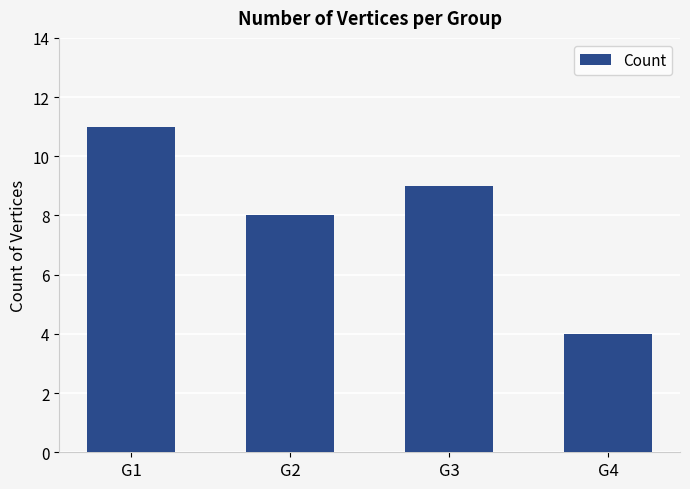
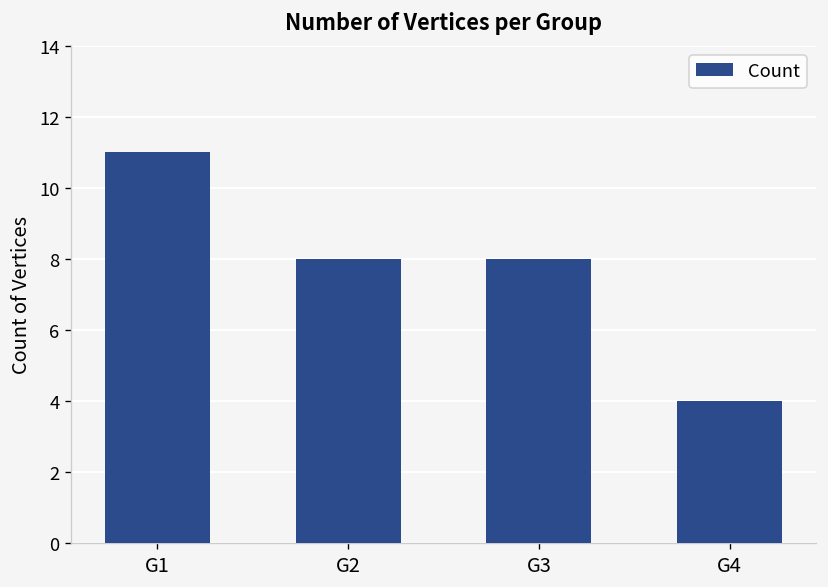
  {
    "G1": 11,
    "G2": 8,
-   "G3": 9,
+   "G3": 8,
    "G4": 4
  }
